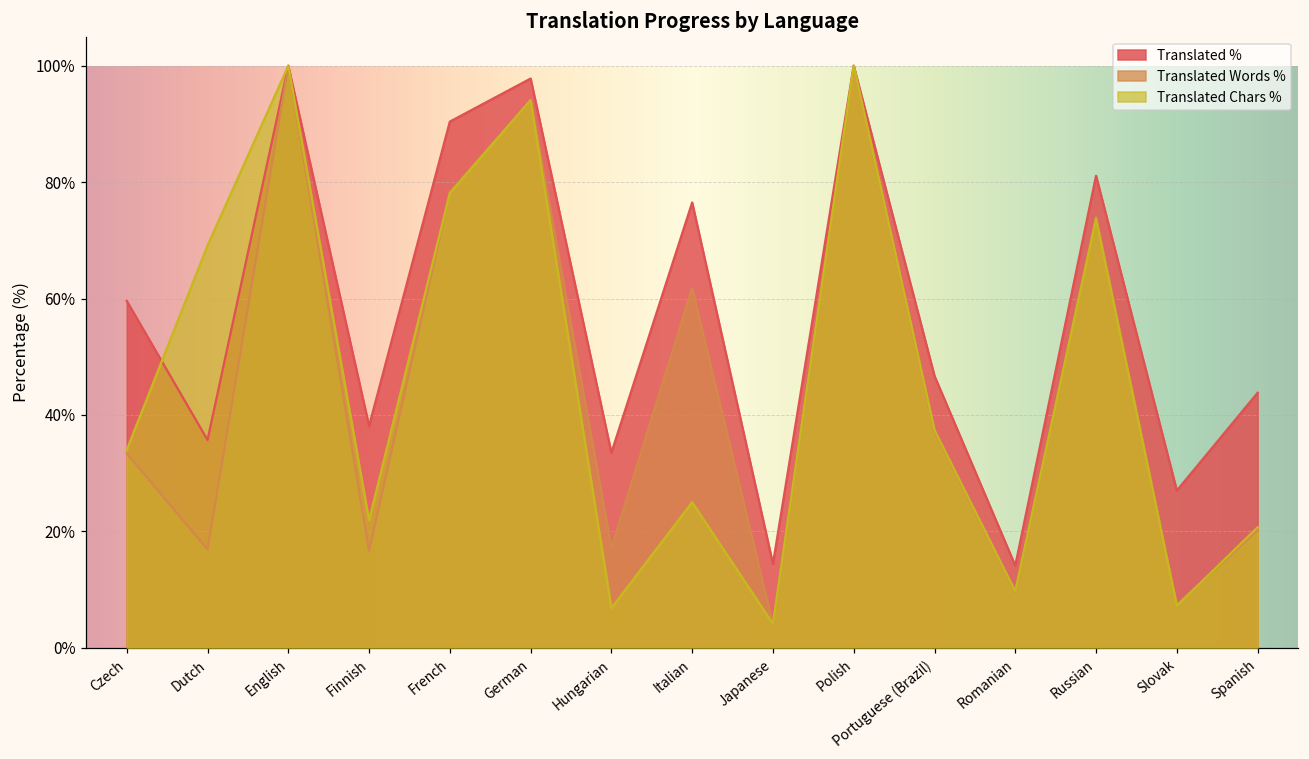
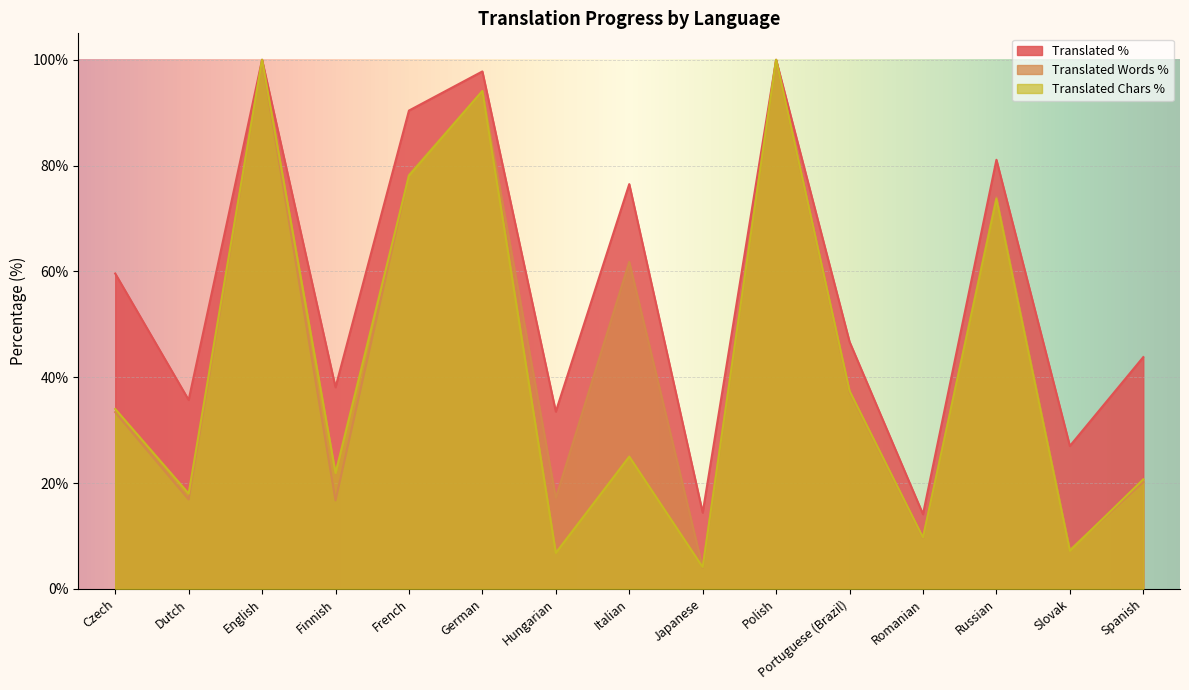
  {
    "Translated Chars %": {
      "Czech": "34%",
-     "Dutch": "69%",
+     "Dutch": "18%",
      "Finnish": "22%",
      "Hungarian": "7%",
      "Italian": "25%",
      "Spanish": "21%"
    }
  }
